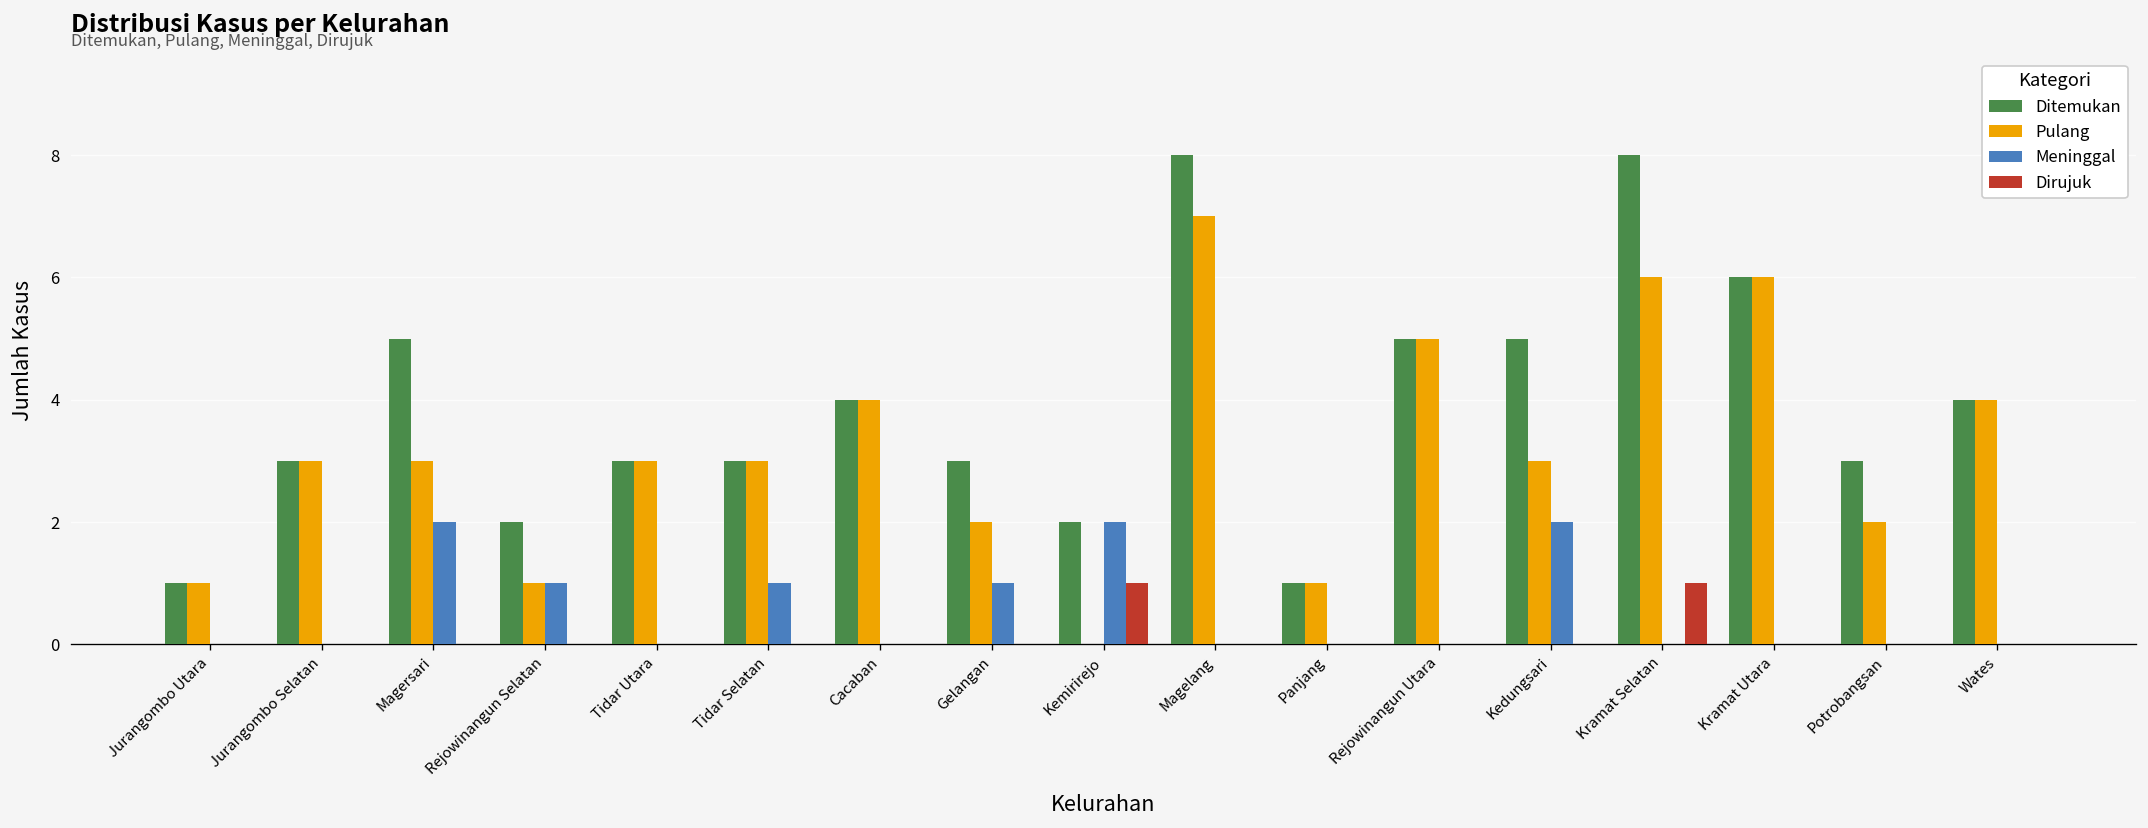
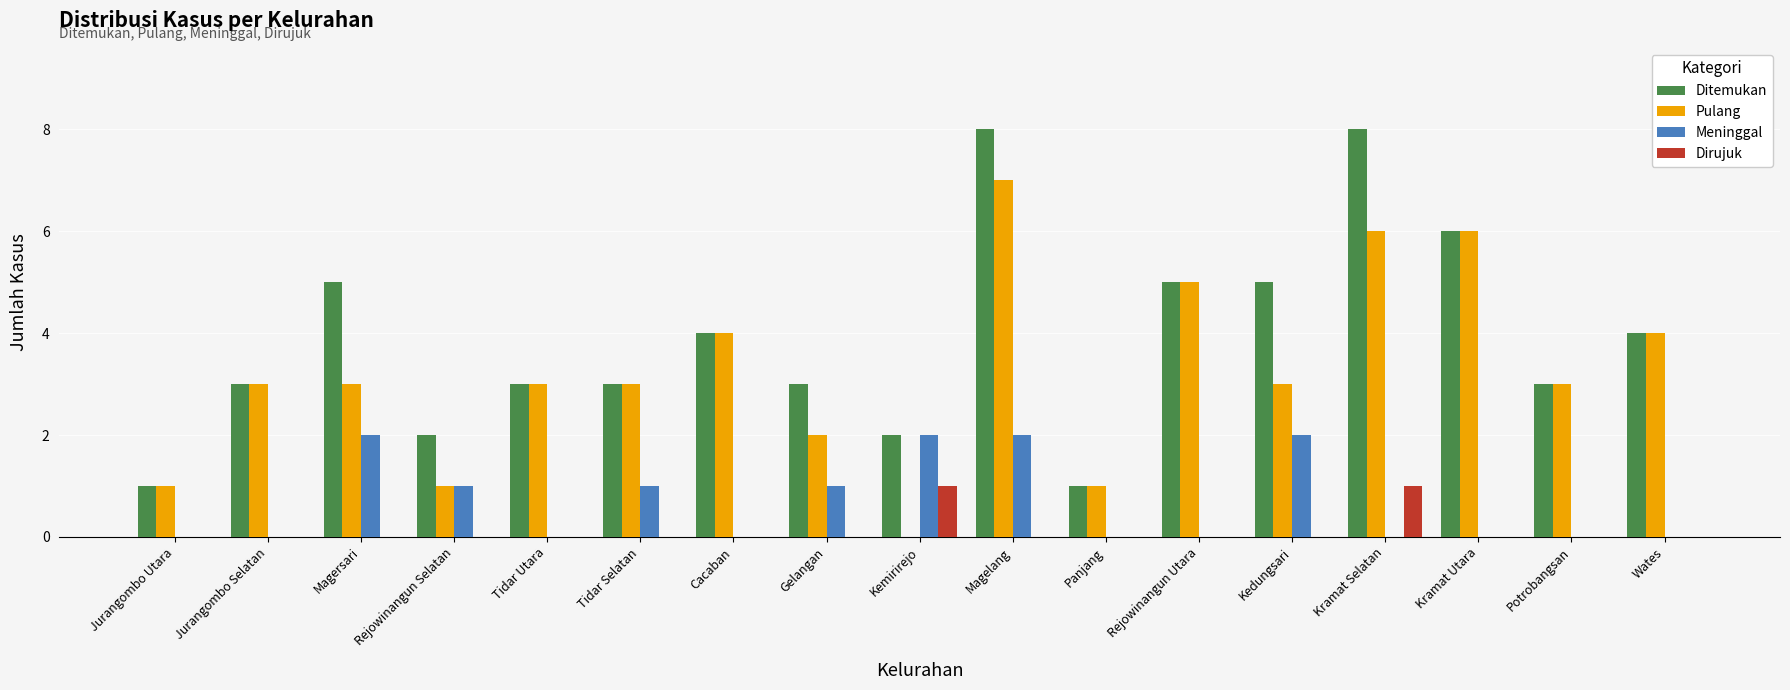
  {
    "Ditemukan": {
      "Jurangombo Utara": 1,
      "Jurangombo Selatan": 3,
      "Magersari": 5,
      "Rejowinangun Selatan": 2,
      "Tidar Utara": 3,
      "Tidar Selatan": 3,
      "Cacaban": 4,
      "Gelangan": 3,
      "Kemirirejo": 2,
      "Magelang": 8,
      "Panjang": 1,
      "Rejowinangun Utara": 5,
      "Kedungsari": 5,
      "Kramat Selatan": 8,
      "Kramat Utara": 6,
      "Potrobangsan": 3,
      "Wates": 4
    },
    "Pulang": {
      "Jurangombo Utara": 1,
      "Jurangombo Selatan": 3,
      "Magersari": 3,
      "Rejowinangun Selatan": 1,
      "Tidar Utara": 3,
      "Tidar Selatan": 3,
      "Cacaban": 4,
      "Gelangan": 2,
      "Kemirirejo": 0,
      "Magelang": 7,
      "Panjang": 1,
      "Rejowinangun Utara": 5,
      "Kedungsari": 3,
      "Kramat Selatan": 6,
      "Kramat Utara": 6,
-     "Potrobangsan": 2,
+     "Potrobangsan": 3,
      "Wates": 4
    },
    "Meninggal": {
      "Jurangombo Utara": 0,
      "Jurangombo Selatan": 0,
      "Magersari": 2,
      "Rejowinangun Selatan": 1,
      "Tidar Utara": 0,
      "Tidar Selatan": 1,
      "Cacaban": 0,
      "Gelangan": 1,
      "Kemirirejo": 2,
-     "Magelang": 0,
+     "Magelang": 2,
      "Panjang": 0,
      "Rejowinangun Utara": 0,
      "Kedungsari": 2,
      "Kramat Selatan": 0,
      "Kramat Utara": 0,
      "Potrobangsan": 0,
      "Wates": 0
    },
    "Dirujuk": {
      "Jurangombo Utara": 0,
      "Jurangombo Selatan": 0,
      "Magersari": 0,
      "Rejowinangun Selatan": 0,
      "Tidar Utara": 0,
      "Tidar Selatan": 0,
      "Cacaban": 0,
      "Gelangan": 0,
      "Kemirirejo": 1,
      "Magelang": 0,
      "Panjang": 0,
      "Rejowinangun Utara": 0,
      "Kedungsari": 0,
      "Kramat Selatan": 1,
      "Kramat Utara": 0,
      "Potrobangsan": 0,
      "Wates": 0
    }
  }
